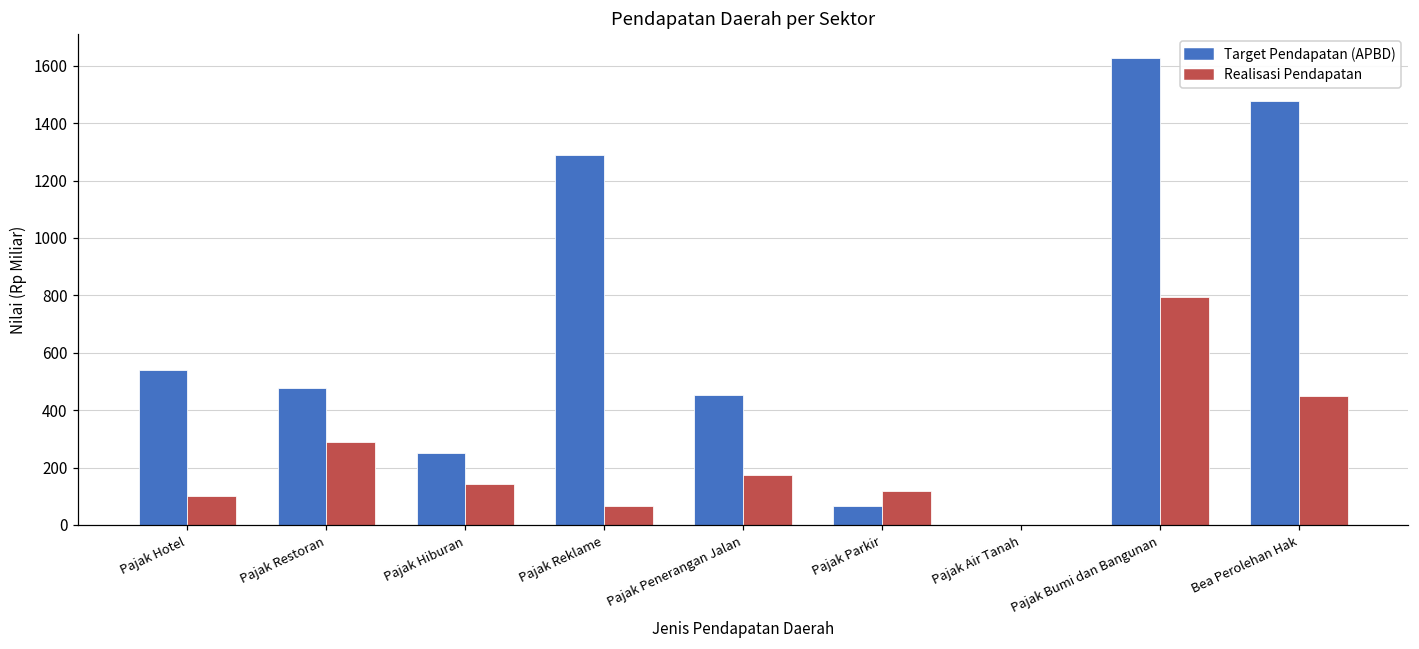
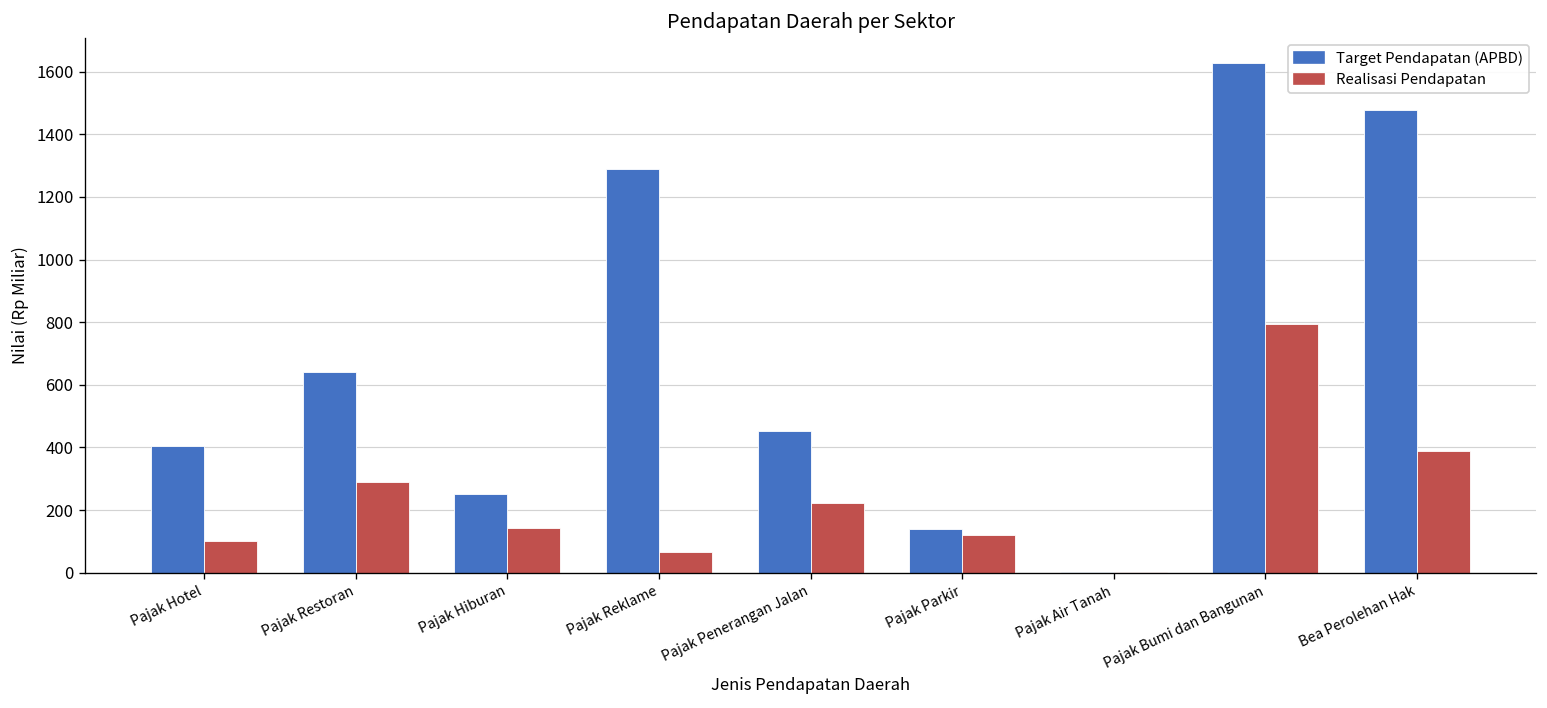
  {
    "Target Pendapatan (APBD)": {
-     "Pajak Hotel": 540,
-     "Pajak Restoran": 480,
+     "Pajak Hotel": 410,
+     "Pajak Restoran": 640,
      "Pajak Hiburan": 250,
      "Pajak Reklame": 1290,
      "Pajak Penerangan Jalan": 450,
-     "Pajak Parkir": 70,
+     "Pajak Parkir": 140,
      "Pajak Bumi dan Bangunan": 1630,
      "Bea Perolehan Hak": 1480
    },
    "Realisasi Pendapatan": {
      "Pajak Hotel": 100,
      "Pajak Restoran": 290,
      "Pajak Hiburan": 140,
      "Pajak Reklame": 70,
-     "Pajak Penerangan Jalan": 170,
+     "Pajak Penerangan Jalan": 220,
      "Pajak Parkir": 120,
      "Pajak Bumi dan Bangunan": 800,
-     "Bea Perolehan Hak": 450
+     "Bea Perolehan Hak": 390
    }
  }
